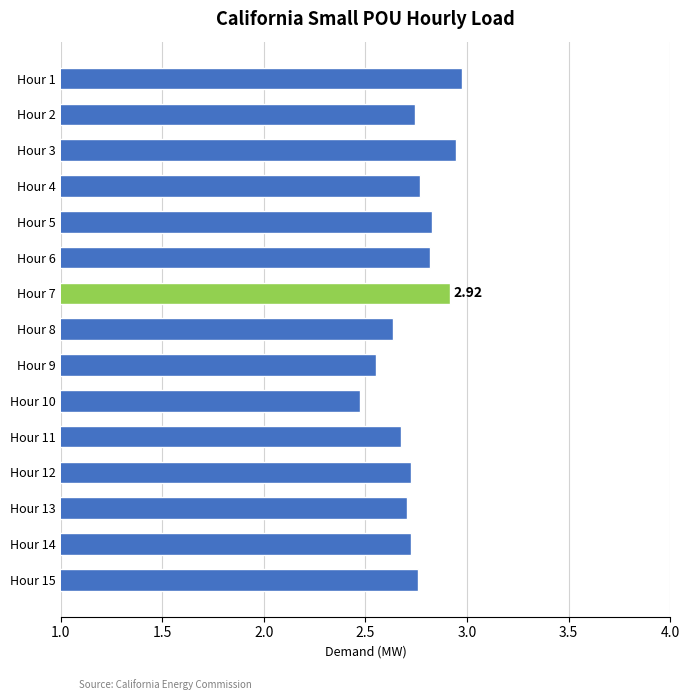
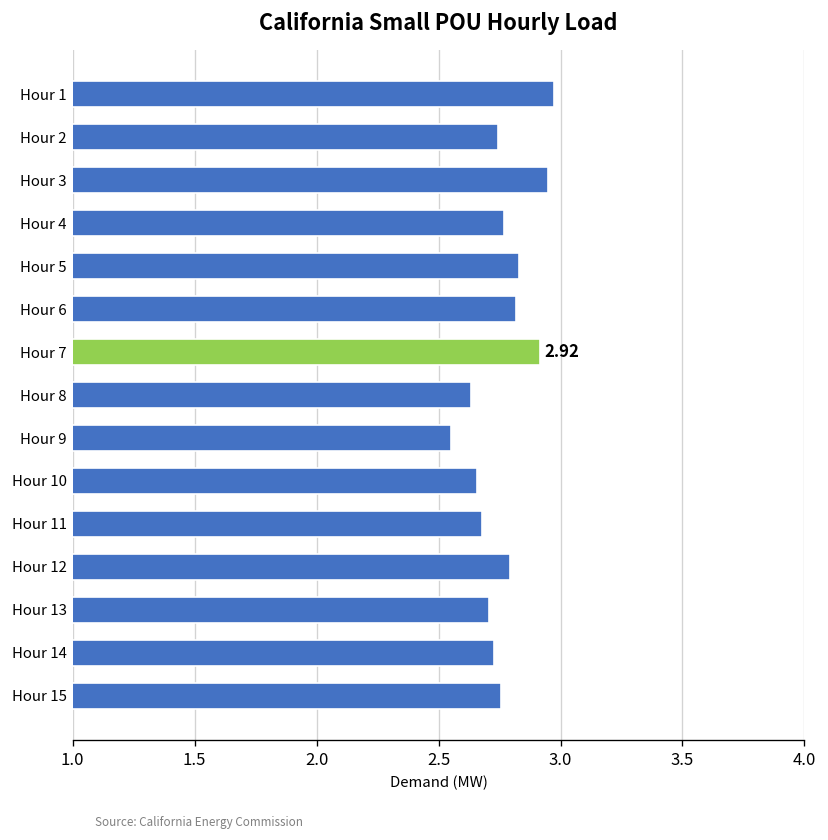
  {
    "Hour 1": 2.97,
    "Hour 2": 2.75,
    "Hour 3": 2.95,
    "Hour 4": 2.77,
    "Hour 5": 2.83,
    "Hour 6": 2.82,
    "Hour 8": 2.63,
    "Hour 9": 2.55,
-   "Hour 10": 2.47,
+   "Hour 10": 2.66,
    "Hour 11": 2.68,
-   "Hour 12": 2.72,
+   "Hour 12": 2.79,
    "Hour 13": 2.71,
    "Hour 14": 2.73,
    "Hour 15": 2.76
  }
